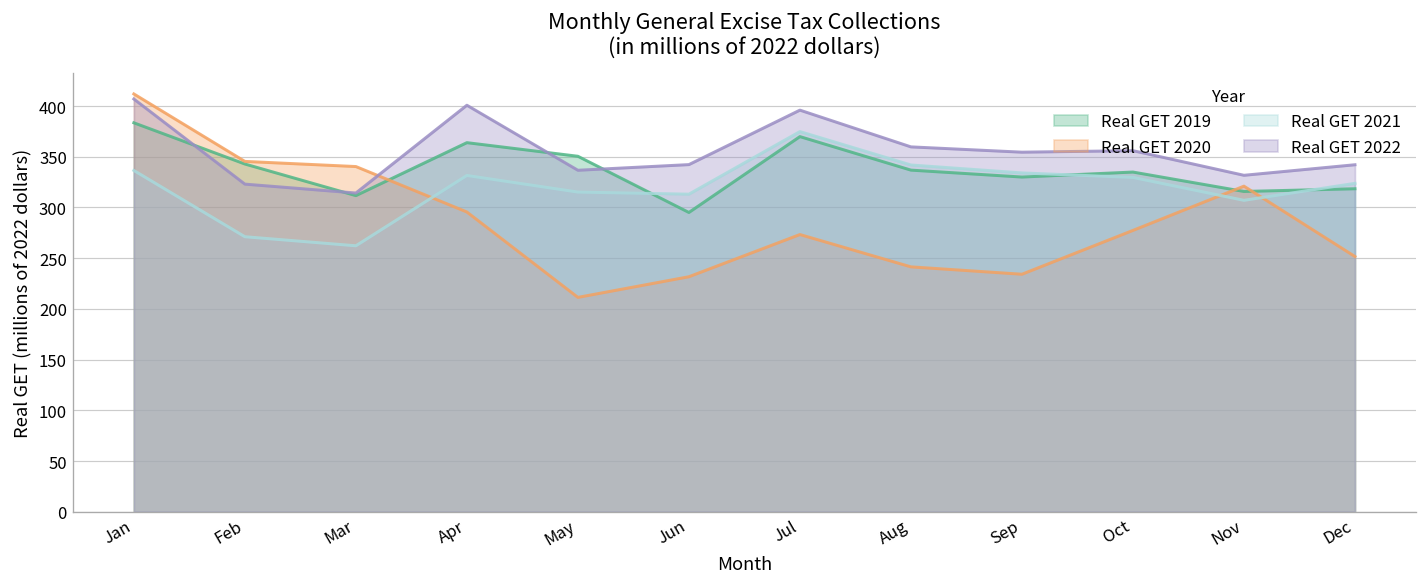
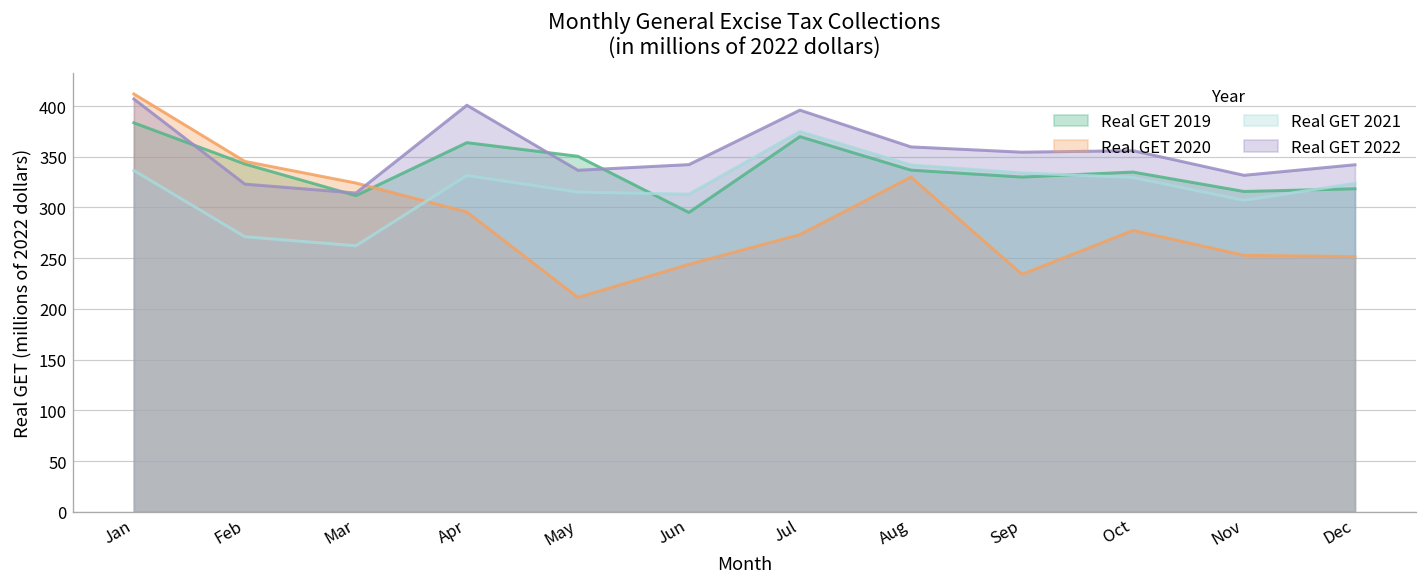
  {
    "Real GET 2020": {
      "Jan": 410,
-     "Mar": 340,
+     "Mar": 320,
      "Apr": 300,
      "May": 210,
-     "Jun": 230,
+     "Jun": 240,
      "Jul": 270,
-     "Aug": 240,
+     "Aug": 330,
      "Sep": 230,
      "Oct": 280,
-     "Nov": 320,
+     "Nov": 250,
      "Dec": 250
    }
  }
